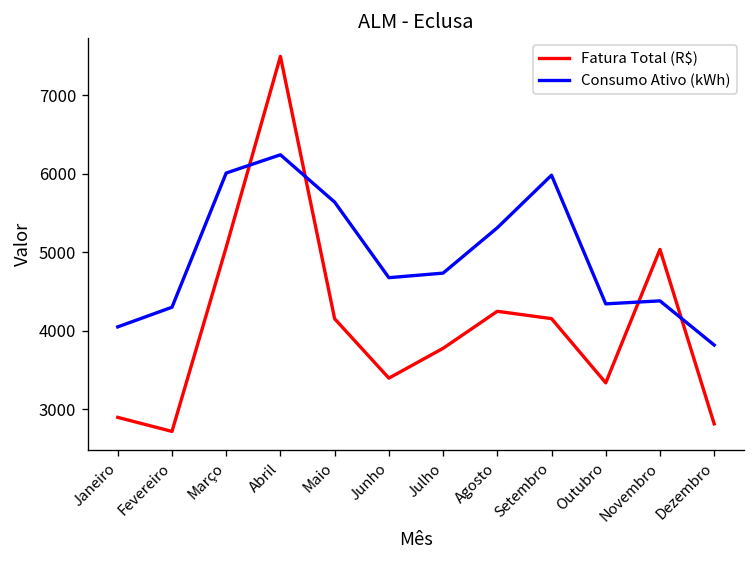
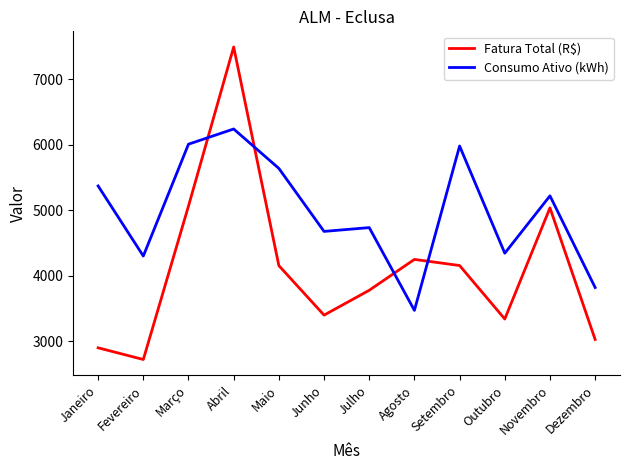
  {
    "Fatura Total (R$)": {
      "Janeiro": 2900,
      "Fevereiro": 2700,
      "Março": 5100,
      "Abril": 7500,
      "Maio": 4200,
      "Junho": 3400,
      "Julho": 3800,
      "Agosto": 4200,
      "Setembro": 4200,
      "Outubro": 3300,
      "Novembro": 5000,
-     "Dezembro": 2800
+     "Dezembro": 3000
    },
    "Consumo Ativo (kWh)": {
-     "Janeiro": 4100,
+     "Janeiro": 5400,
      "Fevereiro": 4300,
      "Março": 6000,
      "Abril": 6200,
      "Maio": 5600,
      "Junho": 4700,
      "Julho": 4700,
-     "Agosto": 5300,
+     "Agosto": 3500,
      "Setembro": 6000,
      "Outubro": 4300,
-     "Novembro": 4400,
+     "Novembro": 5200,
      "Dezembro": 3800
    }
  }
